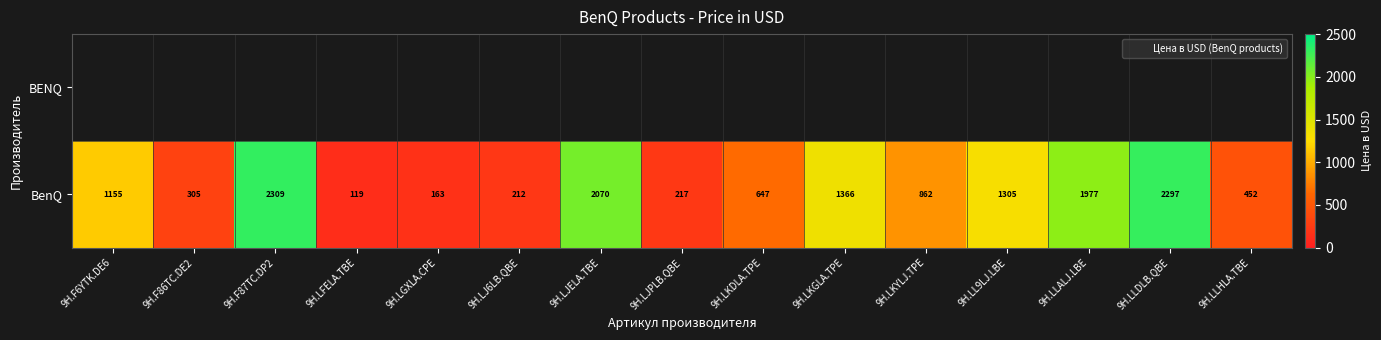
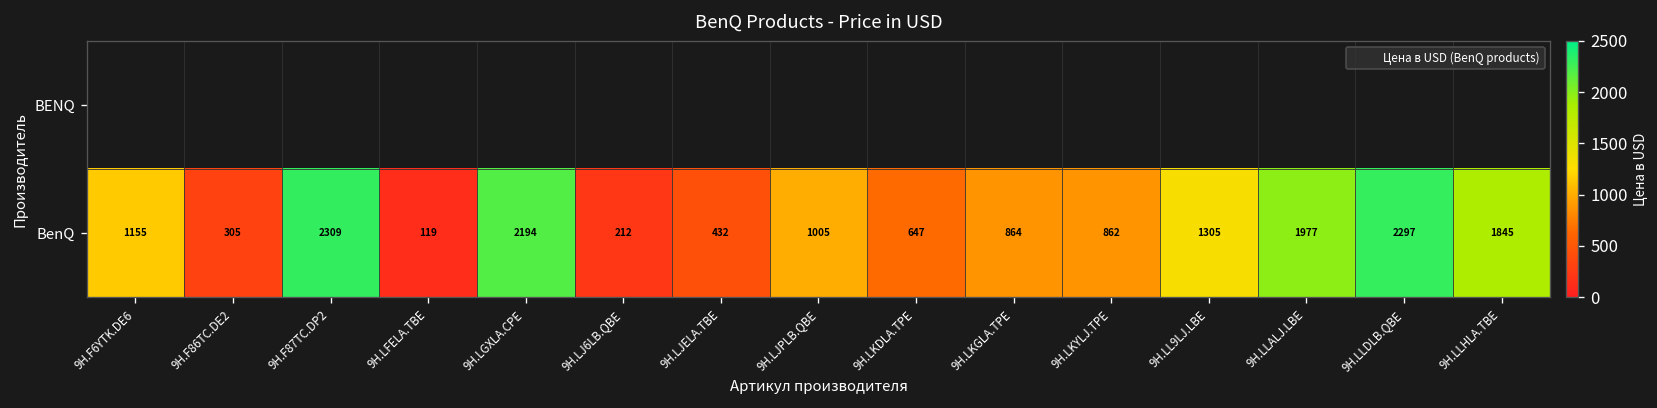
  {
    "BenQ": {
      "9H.F6YTK.DE6": 1155,
      "9H.F86TC.DE2": 305,
      "9H.F87TC.DP2": 2309,
      "9H.LFELA.TBE": 119,
-     "9H.LGXLA.CPE": 163,
+     "9H.LGXLA.CPE": 2194,
      "9H.LJ6LB.QBE": 212,
-     "9H.LJELA.TBE": 2070,
-     "9H.LJPLB.QBE": 217,
+     "9H.LJELA.TBE": 432,
+     "9H.LJPLB.QBE": 1005,
      "9H.LKDLA.TPE": 647,
-     "9H.LKGLA.TPE": 1366,
+     "9H.LKGLA.TPE": 864,
      "9H.LKYLJ.TPE": 862,
      "9H.LL9LJ.LBE": 1305,
      "9H.LLALJ.LBE": 1977,
      "9H.LLDLB.QBE": 2297,
-     "9H.LLHLA.TBE": 452
+     "9H.LLHLA.TBE": 1845
    }
  }
